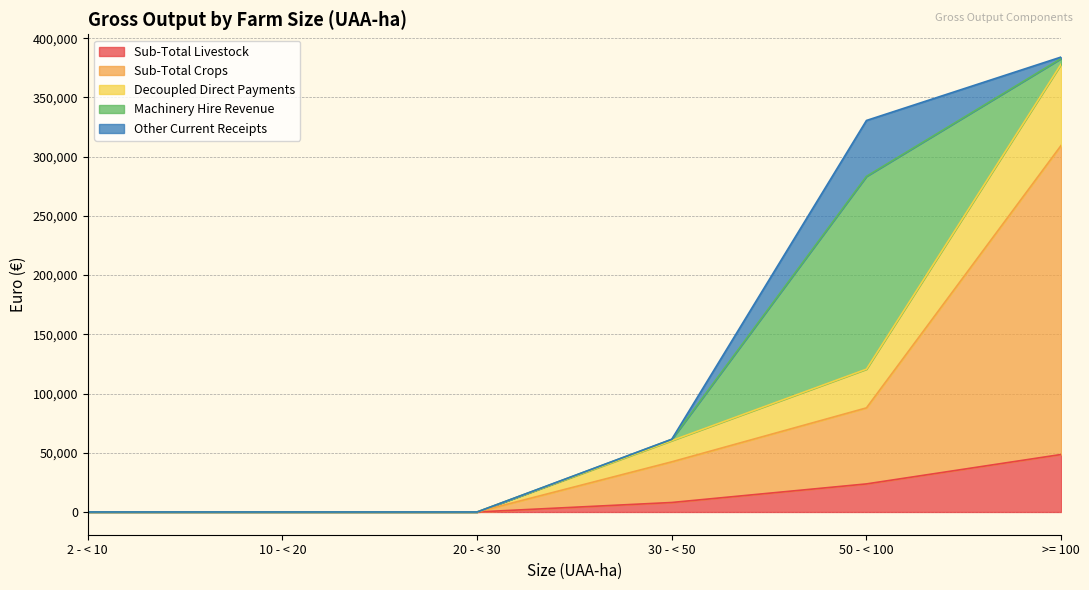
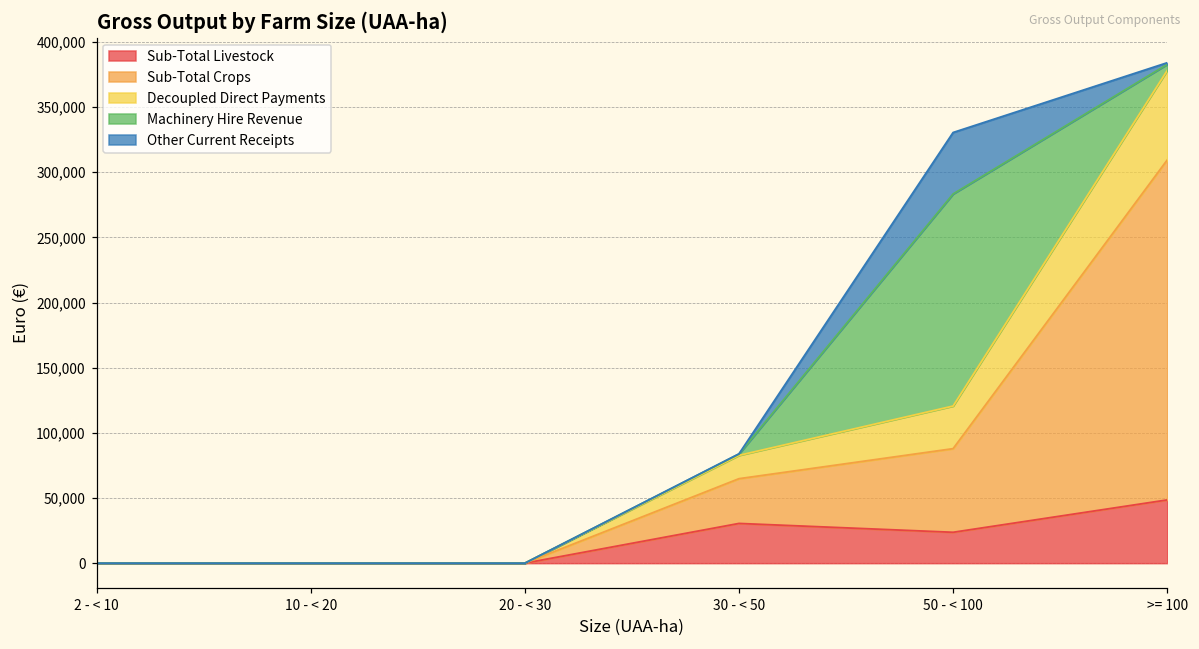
  {
    "Sub-Total Livestock": {
-     "30 - < 50": "8,000",
+     "30 - < 50": "30,000",
      "50 - < 100": "24,000",
      ">= 100": "49,000"
    },
    "Machinery Hire Revenue": {
      "50 - < 100": "163,000"
    },
    "Other Current Receipts": {
      "50 - < 100": "47,000"
    }
  }
